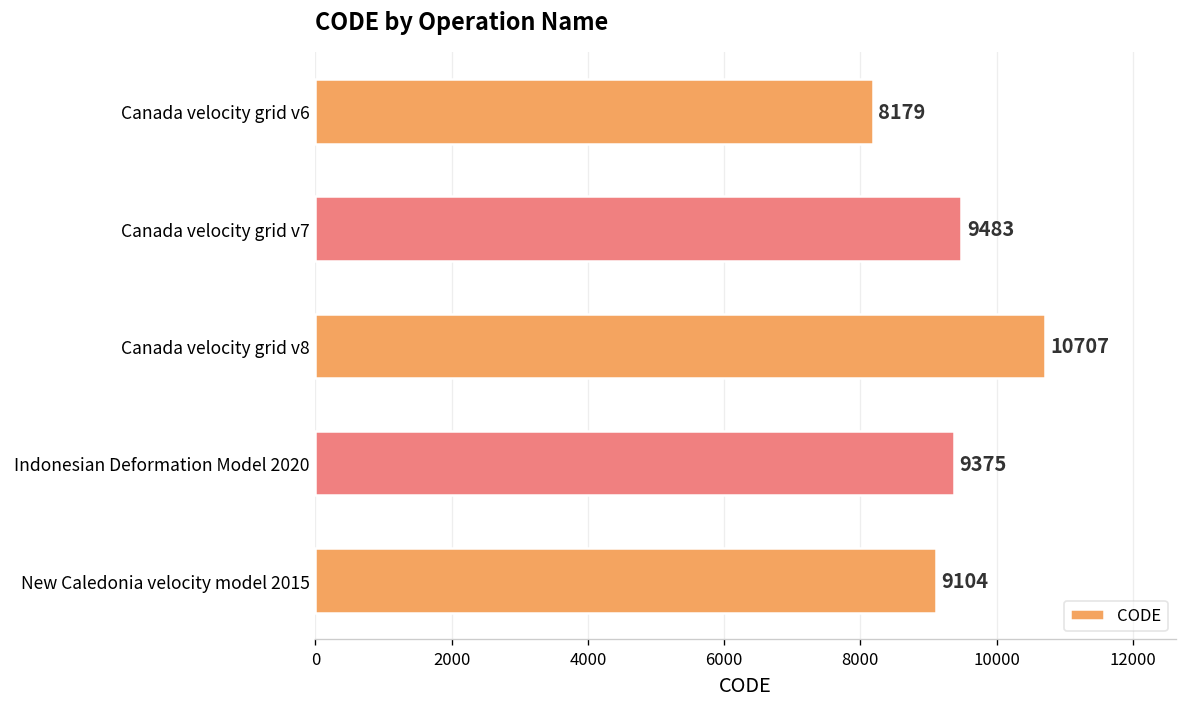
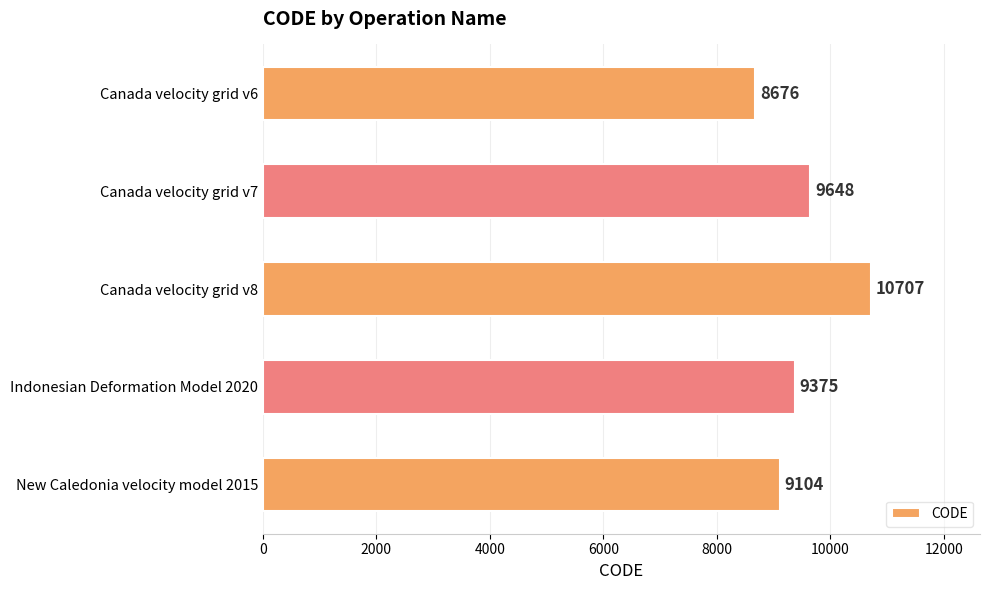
  {
-   "Canada velocity grid v6": 8179,
-   "Canada velocity grid v7": 9483,
+   "Canada velocity grid v6": 8676,
+   "Canada velocity grid v7": 9648,
    "Canada velocity grid v8": 10707,
    "Indonesian Deformation Model 2020": 9375,
    "New Caledonia velocity model 2015": 9104
  }
